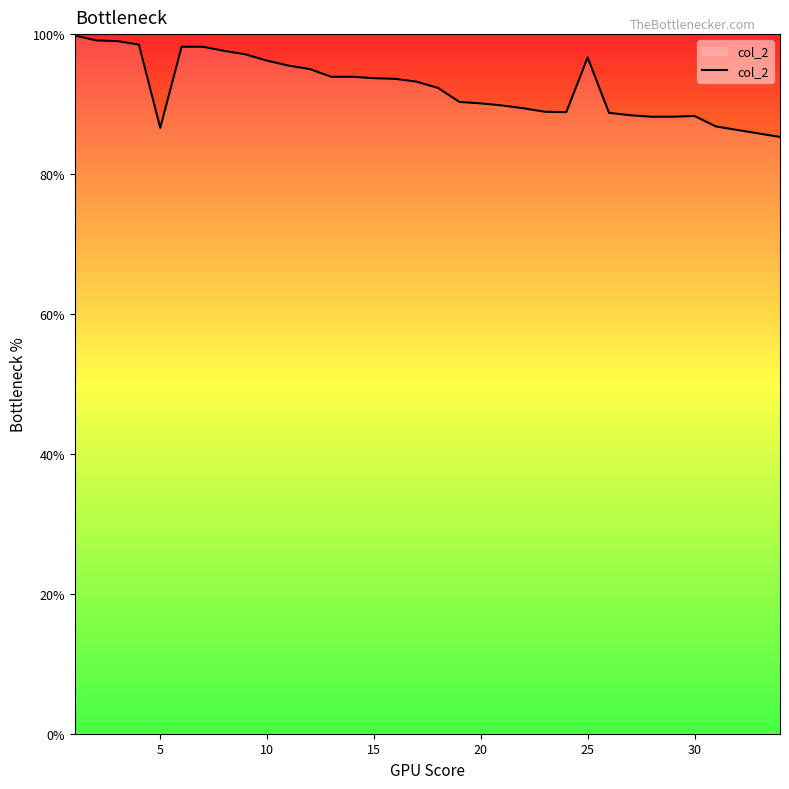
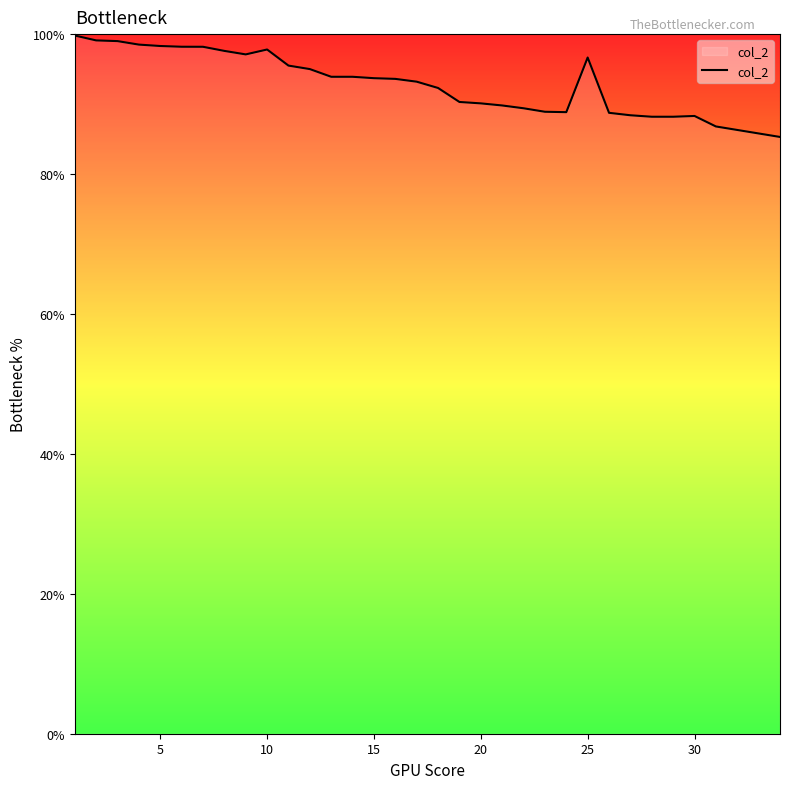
  {
-   "5": "87%",
-   "10": "96%",
+   "5": "98%",
+   "10": "98%",
    "15": "94%",
    "20": "90%",
    "25": "97%",
    "30": "88%"
  }
